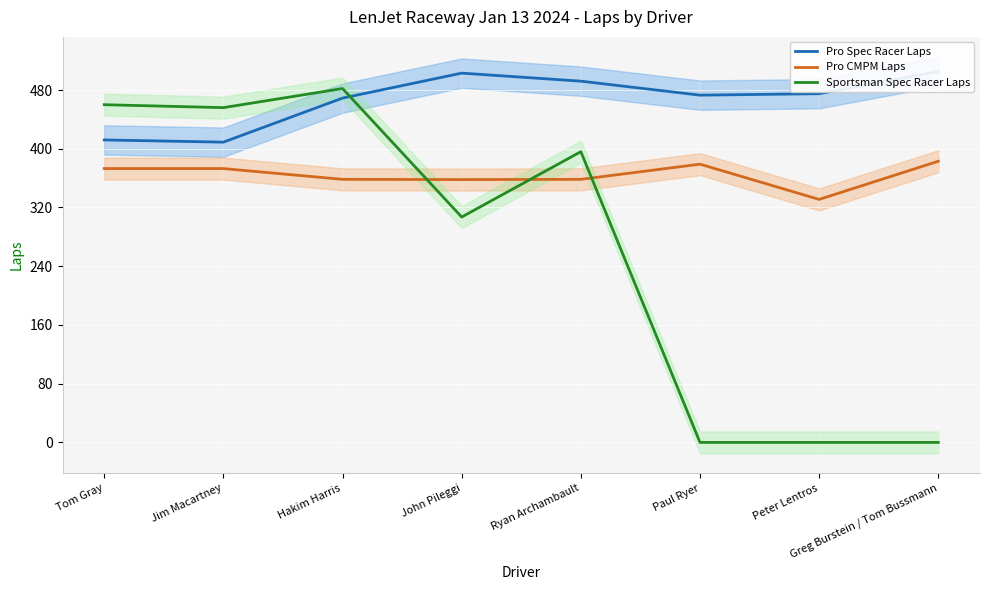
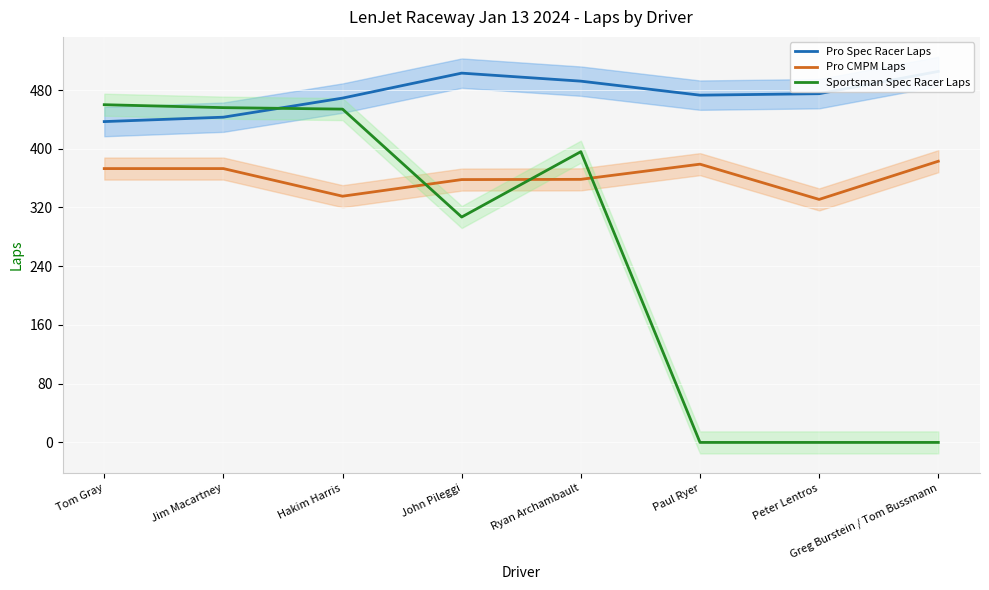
  {
    "Pro Spec Racer Laps": {
-     "Tom Gray": 410,
-     "Jim Macartney": 410,
+     "Tom Gray": 440,
+     "Jim Macartney": 440,
      "John Pileggi": 500,
      "Ryan Archambault": 490,
      "Paul Ryer": 470,
      "Peter Lentros": 480
    },
    "Pro CMPM Laps": {
      "Tom Gray": 370,
      "Jim Macartney": 370,
-     "Hakim Harris": 360,
+     "Hakim Harris": 340,
      "John Pileggi": 360,
      "Ryan Archambault": 360,
      "Paul Ryer": 380,
      "Peter Lentros": 330,
      "Greg Burstein / Tom Bussmann": 380
    },
    "Sportsman Spec Racer Laps": {
      "Jim Macartney": 460,
-     "Hakim Harris": 480,
+     "Hakim Harris": 450,
      "John Pileggi": 310,
      "Ryan Archambault": 400,
      "Paul Ryer": 0,
      "Peter Lentros": 0,
      "Greg Burstein / Tom Bussmann": 0
    }
  }
